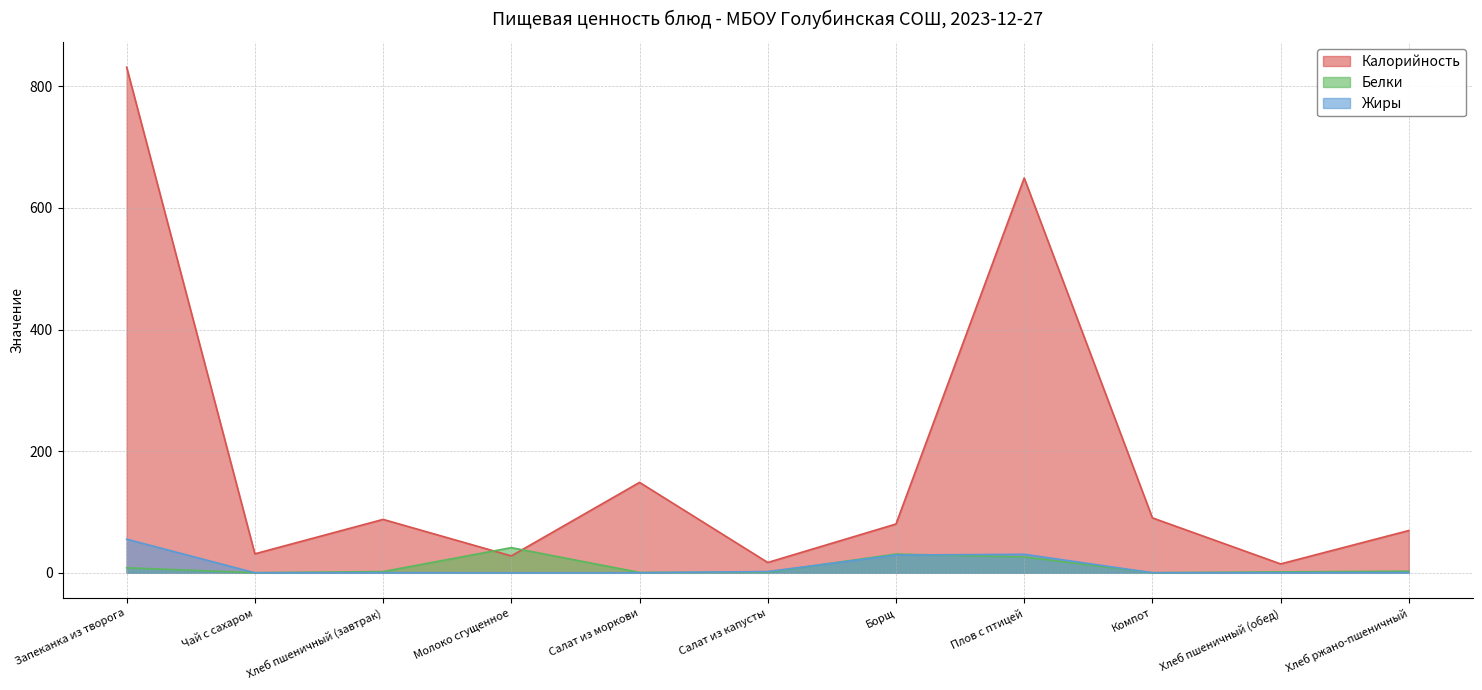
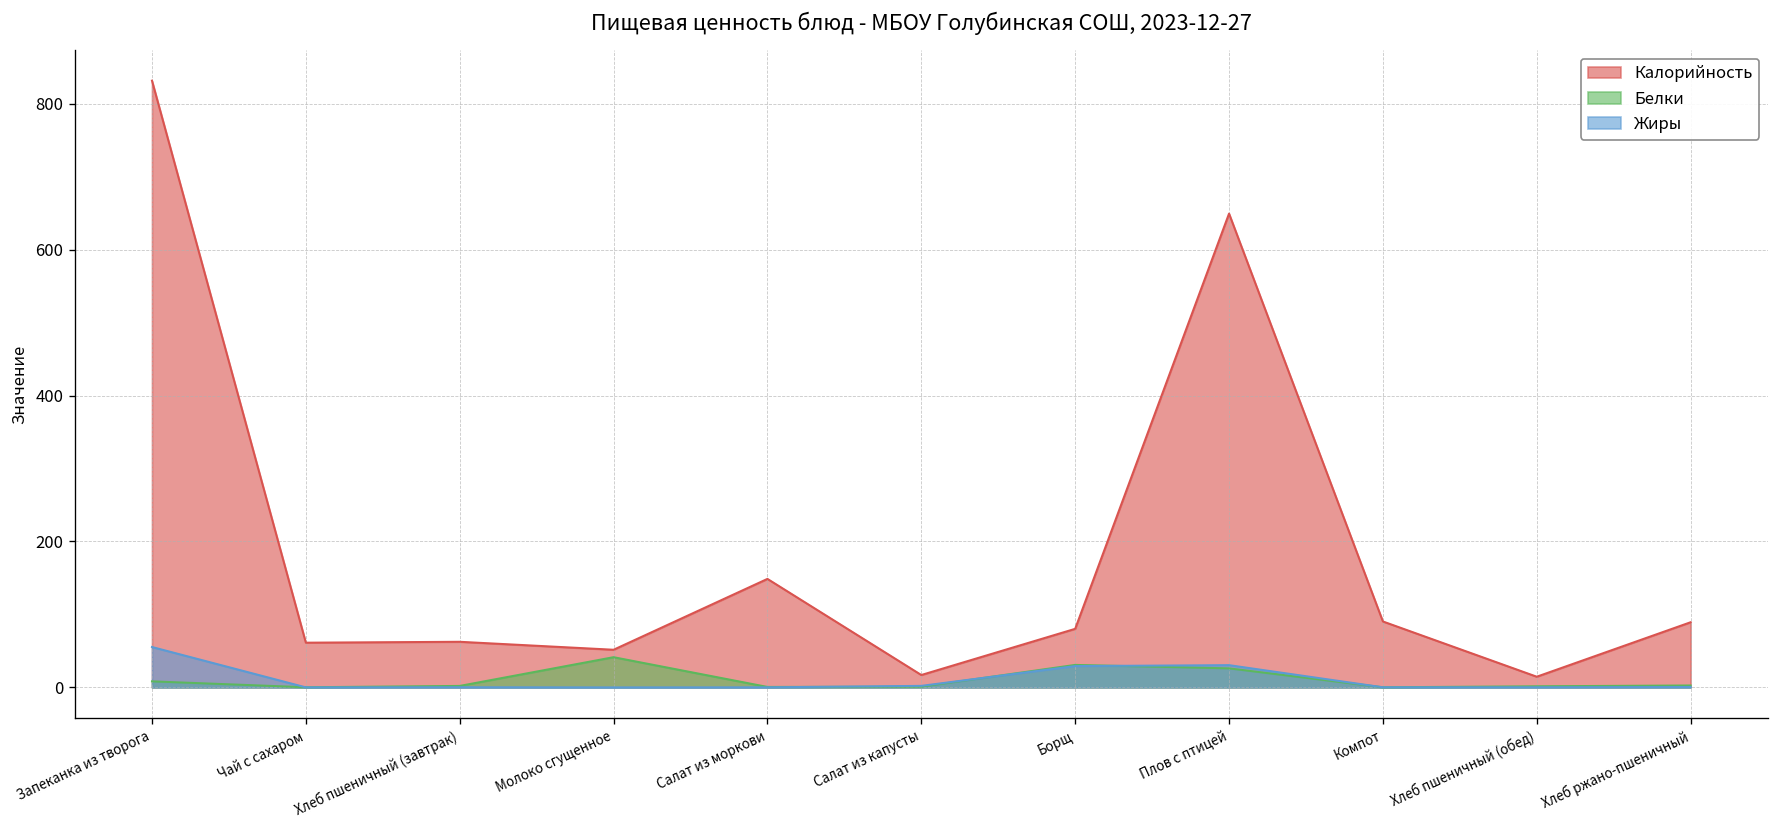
  {
    "Калорийность": {
      "Запеканка из творога": 830,
-     "Чай с сахаром": 30,
-     "Хлеб пшеничный (завтрак)": 90,
-     "Молоко сгущенное": 30,
+     "Чай с сахаром": 60,
+     "Хлеб пшеничный (завтрак)": 60,
+     "Молоко сгущенное": 50,
      "Салат из моркови": 150,
      "Салат из капусты": 20,
      "Борщ": 80,
      "Плов с птицей": 650,
      "Компот": 90,
      "Хлеб пшеничный (обед)": 10,
-     "Хлеб ржано-пшеничный": 70
+     "Хлеб ржано-пшеничный": 90
    },
    "Белки": {
      "Запеканка из творога": 10,
      "Молоко сгущенное": 40,
      "Плов с птицей": 30
    },
    "Жиры": {
      "Запеканка из творога": 60,
      "Молоко сгущенное": 0,
      "Плов с птицей": 30
    }
  }
